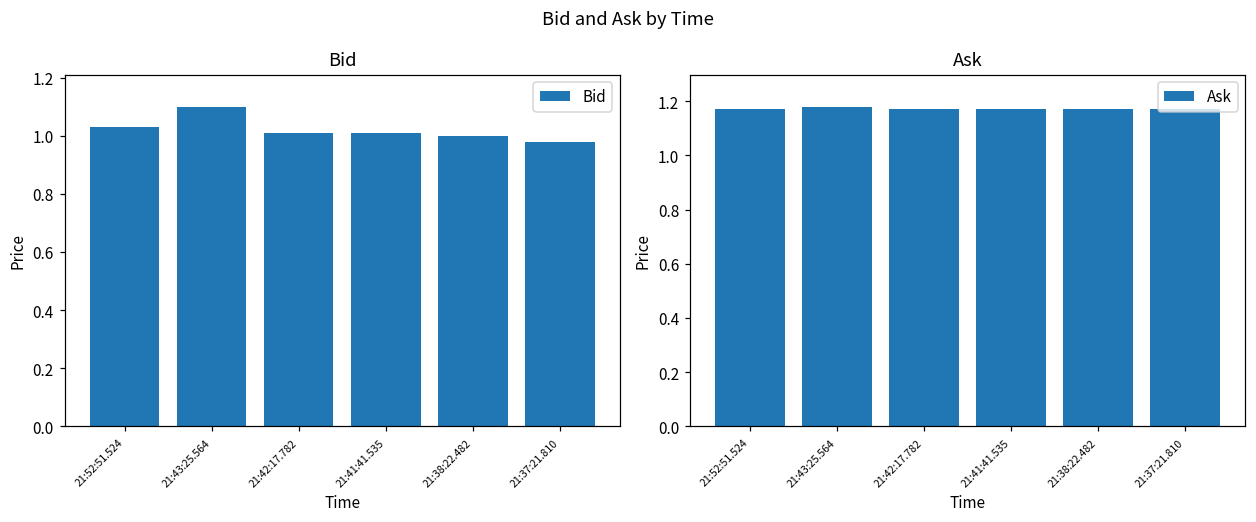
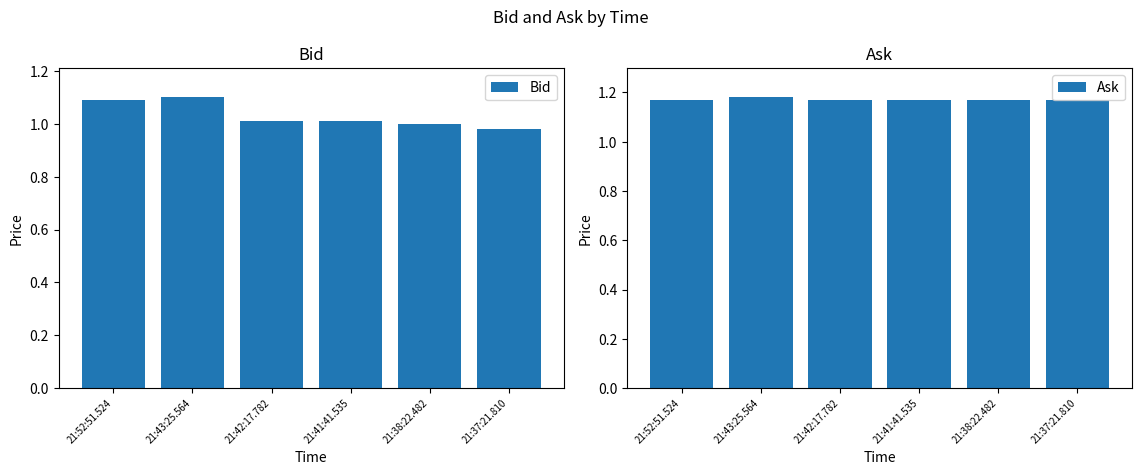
  {
    "Bid": {
-     "21:52:51.524": 1.03,
+     "21:52:51.524": 1.09,
      "21:43:25.564": 1.10,
      "21:42:17.782": 1.01,
      "21:41:41.535": 1.01,
      "21:38:22.482": 1.00,
      "21:37:21.810": 0.98
    },
    "Ask": {
      "21:52:51.524": 1.17,
      "21:43:25.564": 1.18,
      "21:42:17.782": 1.17,
      "21:41:41.535": 1.17,
      "21:38:22.482": 1.17
    }
  }
